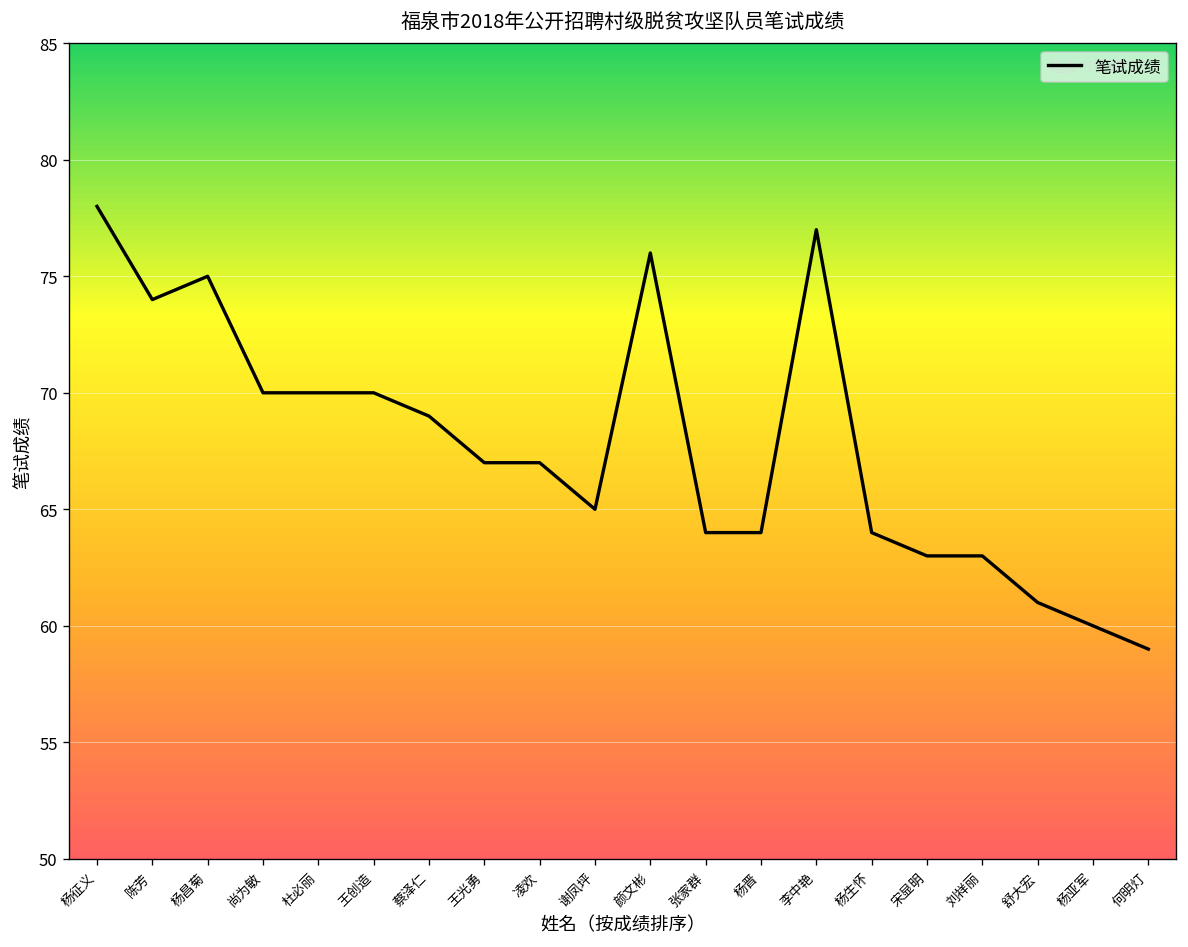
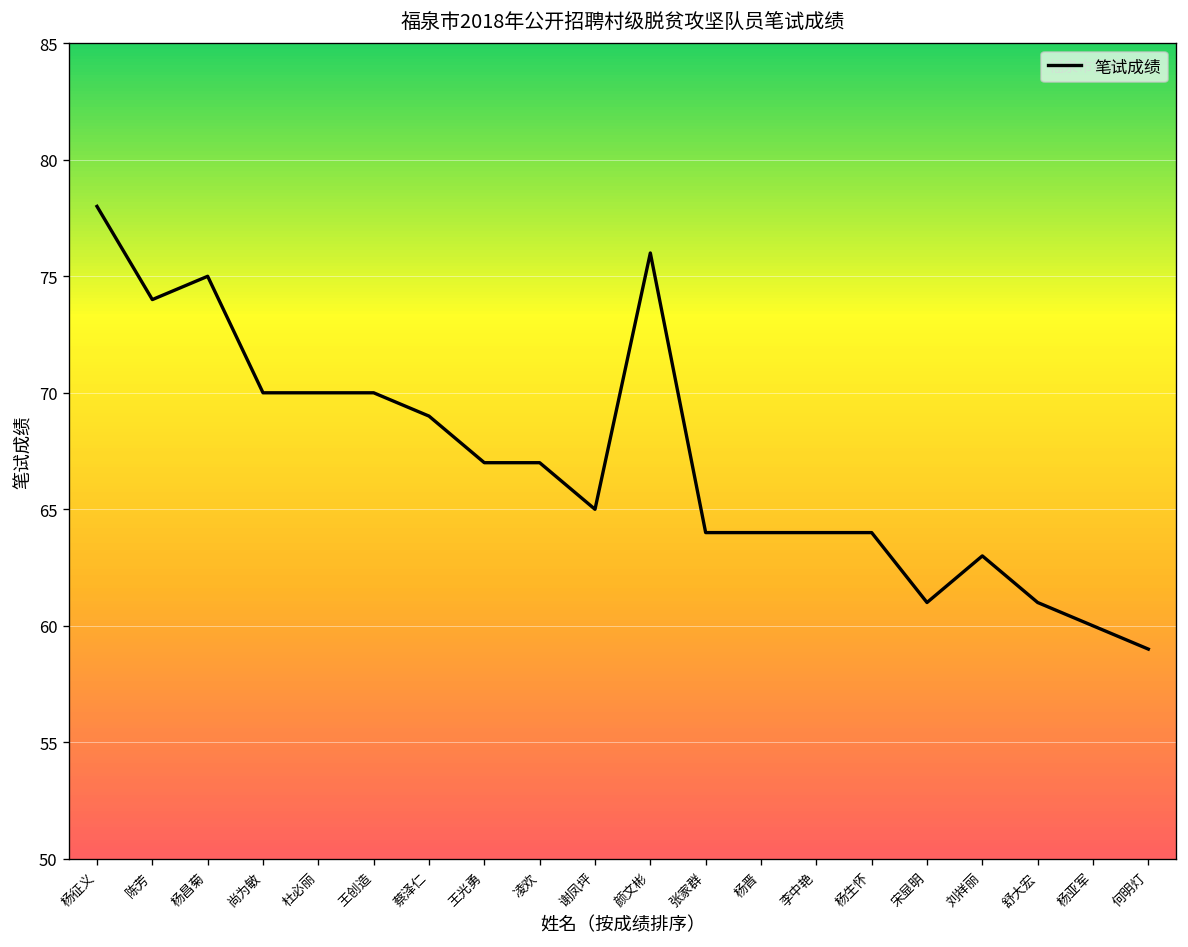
  {
    "杨征义": 78,
    "陈芳": 74,
    "杨昌菊": 75,
    "尚为敏": 70,
    "杜必丽": 70,
    "王创造": 70,
    "蔡泽仁": 69,
    "王光勇": 67,
    "凌欢": 67,
    "谢凤坪": 65,
    "颜文彬": 76,
    "张家群": 64,
    "杨晋": 64,
-   "李中艳": 77,
+   "李中艳": 64,
    "杨生怀": 64,
-   "宋显明": 63,
+   "宋显明": 61,
    "刘祥丽": 63,
    "舒大宏": 61,
    "杨亚军": 60,
    "何明灯": 59
  }
